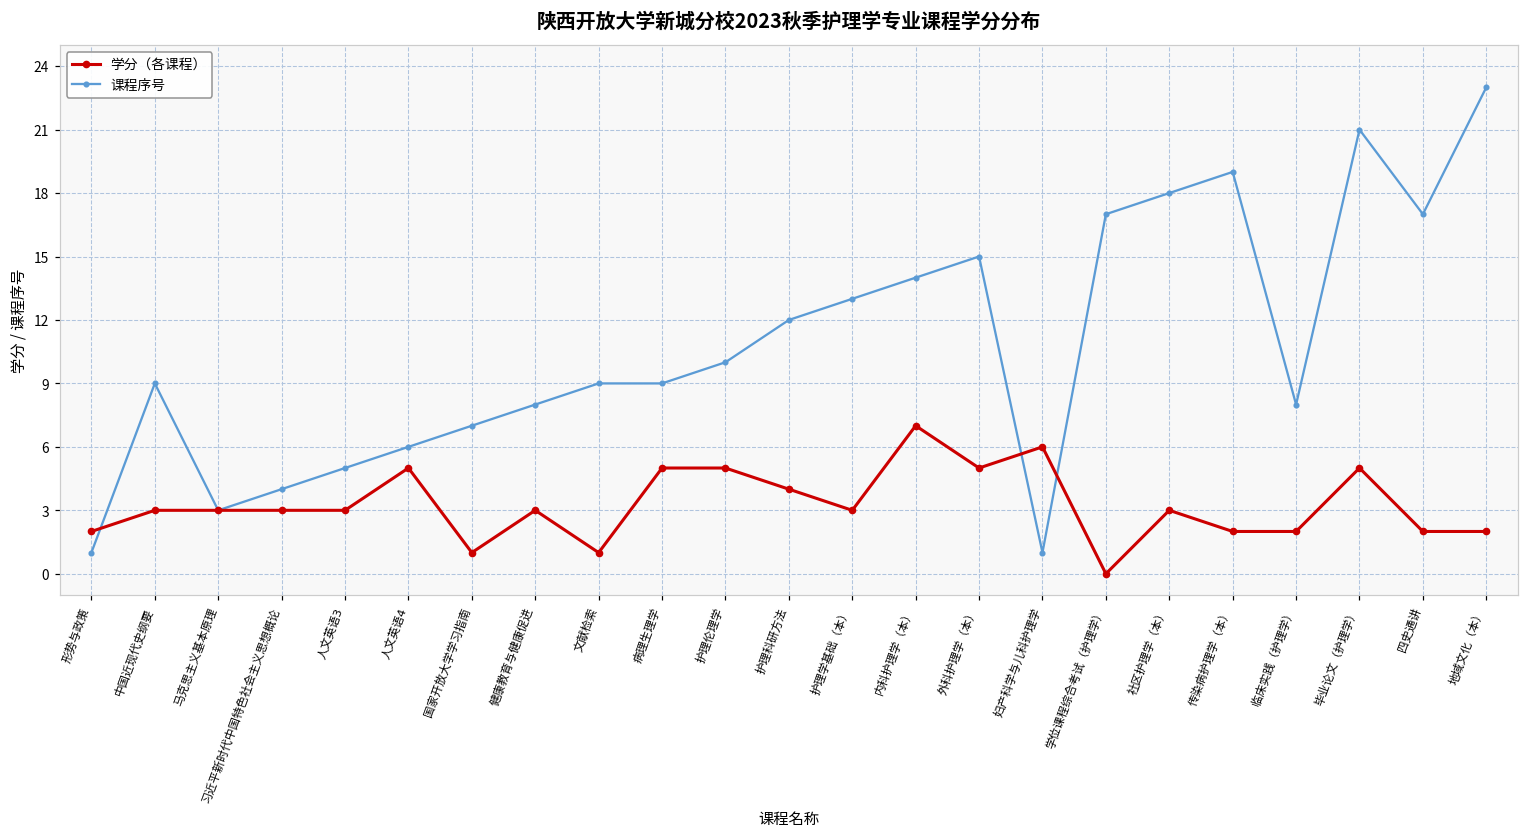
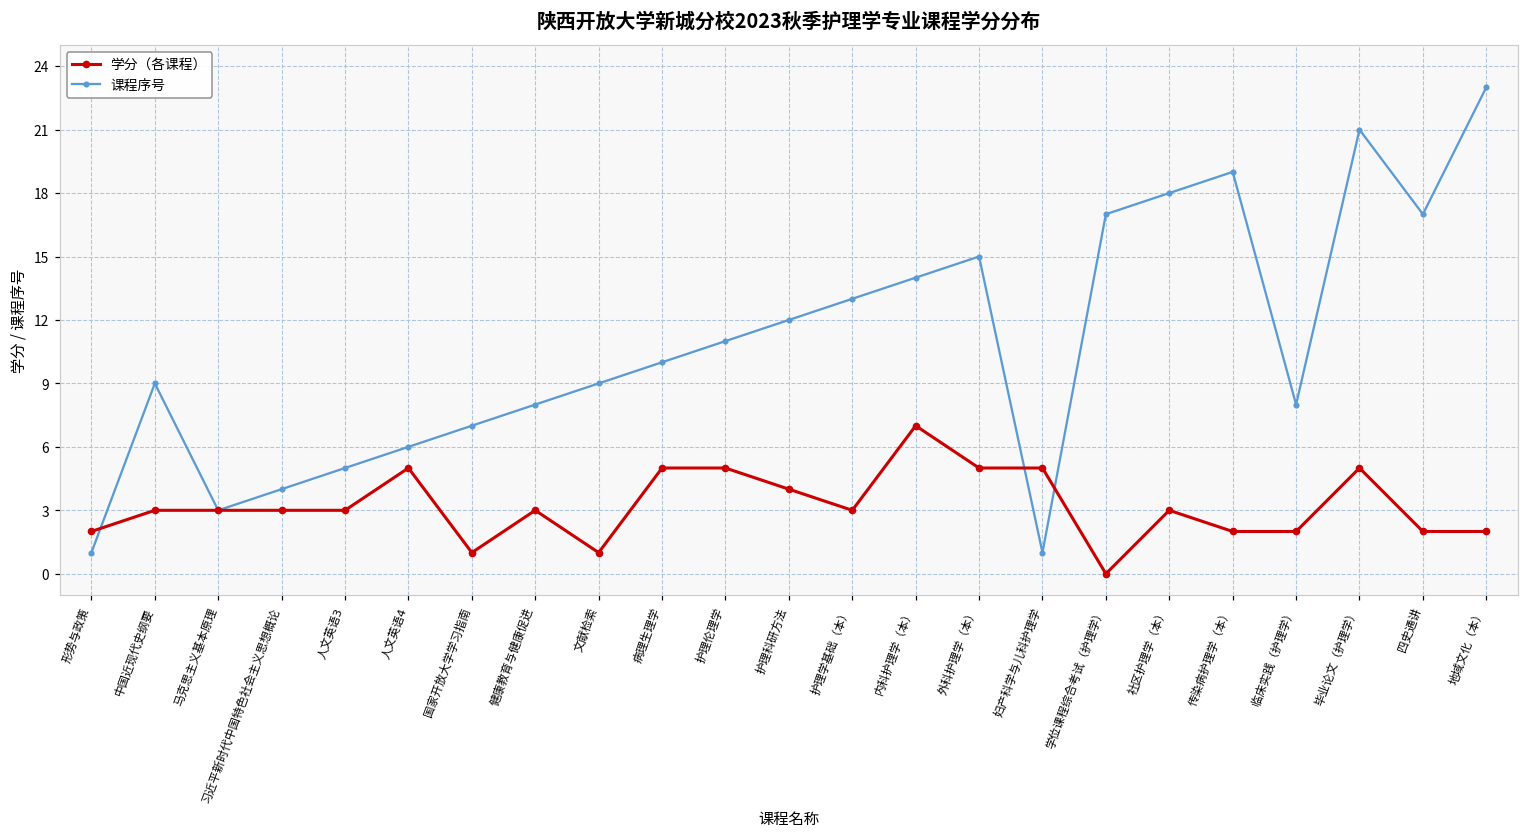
  {
    "学分（各课程）": {
      "形势与政策": 2,
      "中国近现代史纲要": 3,
      "习近平新时代中国特色社会主义思想概论": 3,
      "人文英语3": 3,
      "人文英语4": 5,
      "国家开放大学学习指南": 1,
      "健康教育与健康促进": 3,
      "文献检索": 1,
      "病理生理学": 5,
      "护理伦理学": 5,
      "护理科研方法": 4,
      "护理学基础（本）": 3,
      "内科护理学（本）": 7,
      "外科护理学（本）": 5,
-     "妇产科学与儿科护理学": 6,
+     "妇产科学与儿科护理学": 5,
      "学位课程综合考试（护理学）": 0,
      "社区护理学（本）": 3,
      "传染病护理学（本）": 2,
      "临床实践（护理学）": 2,
      "毕业论文（护理学）": 5,
      "四史通讲": 2,
      "地域文化（本）": 2
    },
    "课程序号": {
      "形势与政策": 1,
      "中国近现代史纲要": 9,
      "习近平新时代中国特色社会主义思想概论": 4,
      "人文英语3": 5,
      "人文英语4": 6,
      "国家开放大学学习指南": 7,
      "健康教育与健康促进": 8,
      "文献检索": 9,
-     "病理生理学": 9,
-     "护理伦理学": 10,
+     "病理生理学": 10,
+     "护理伦理学": 11,
      "护理科研方法": 12,
      "护理学基础（本）": 13,
      "内科护理学（本）": 14,
      "外科护理学（本）": 15,
      "妇产科学与儿科护理学": 1,
      "学位课程综合考试（护理学）": 17,
      "社区护理学（本）": 18,
      "传染病护理学（本）": 19,
      "临床实践（护理学）": 8,
      "毕业论文（护理学）": 21,
      "四史通讲": 17,
      "地域文化（本）": 23
    }
  }
